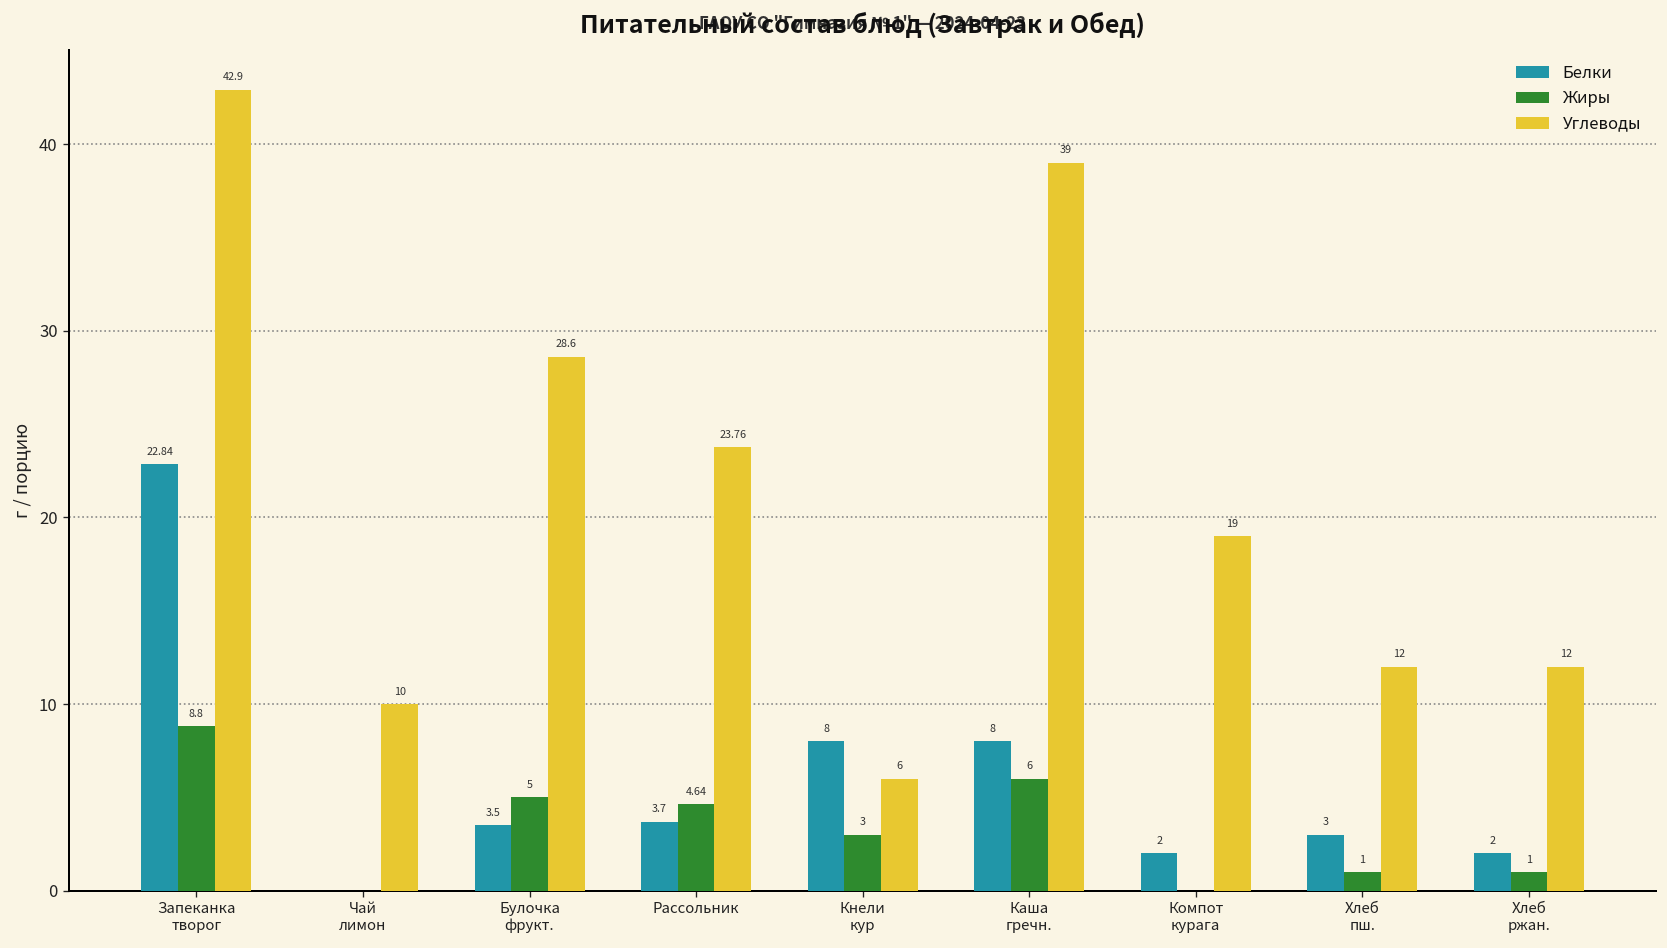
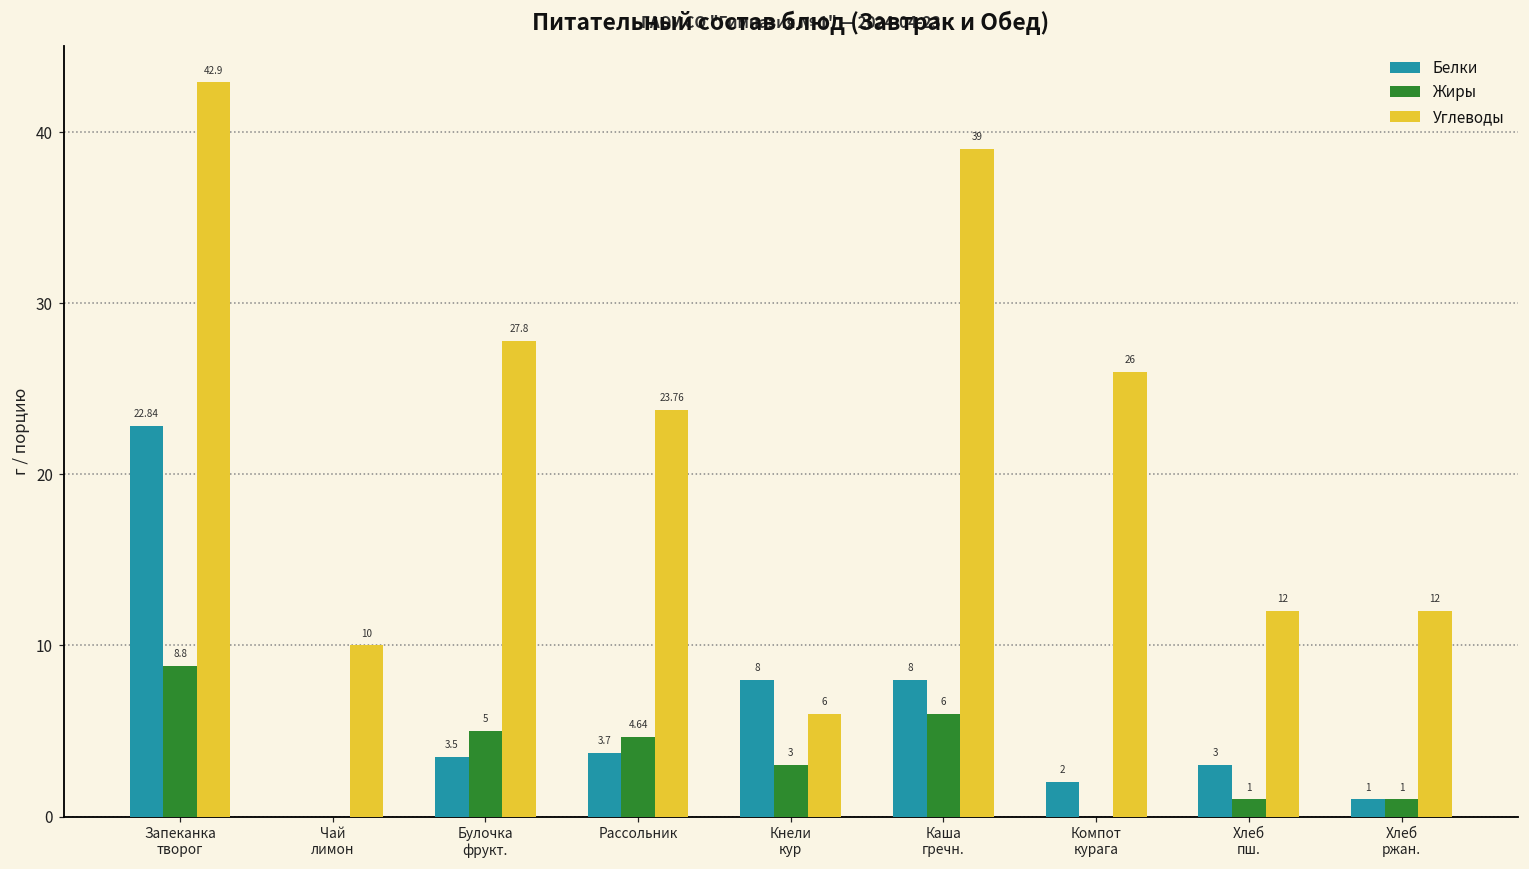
  {
    "Белки": {
      "Запеканка творог": 22.84,
      "Булочка фрукт.": 3.5,
      "Рассольник": 3.7,
      "Кнели кур": 8,
      "Каша гречн.": 8,
      "Компот курага": 2,
      "Хлеб пш.": 3,
-     "Хлеб ржан.": 2
+     "Хлеб ржан.": 1
    },
    "Жиры": {
      "Запеканка творог": 8.8,
      "Булочка фрукт.": 5,
      "Рассольник": 4.64,
      "Кнели кур": 3,
      "Каша гречн.": 6,
      "Хлеб пш.": 1,
      "Хлеб ржан.": 1
    },
    "Углеводы": {
      "Запеканка творог": 42.9,
      "Чай лимон": 10,
-     "Булочка фрукт.": 28.6,
+     "Булочка фрукт.": 27.8,
      "Рассольник": 23.76,
      "Кнели кур": 6,
      "Каша гречн.": 39,
-     "Компот курага": 19,
+     "Компот курага": 26,
      "Хлеб пш.": 12,
      "Хлеб ржан.": 12
    }
  }
